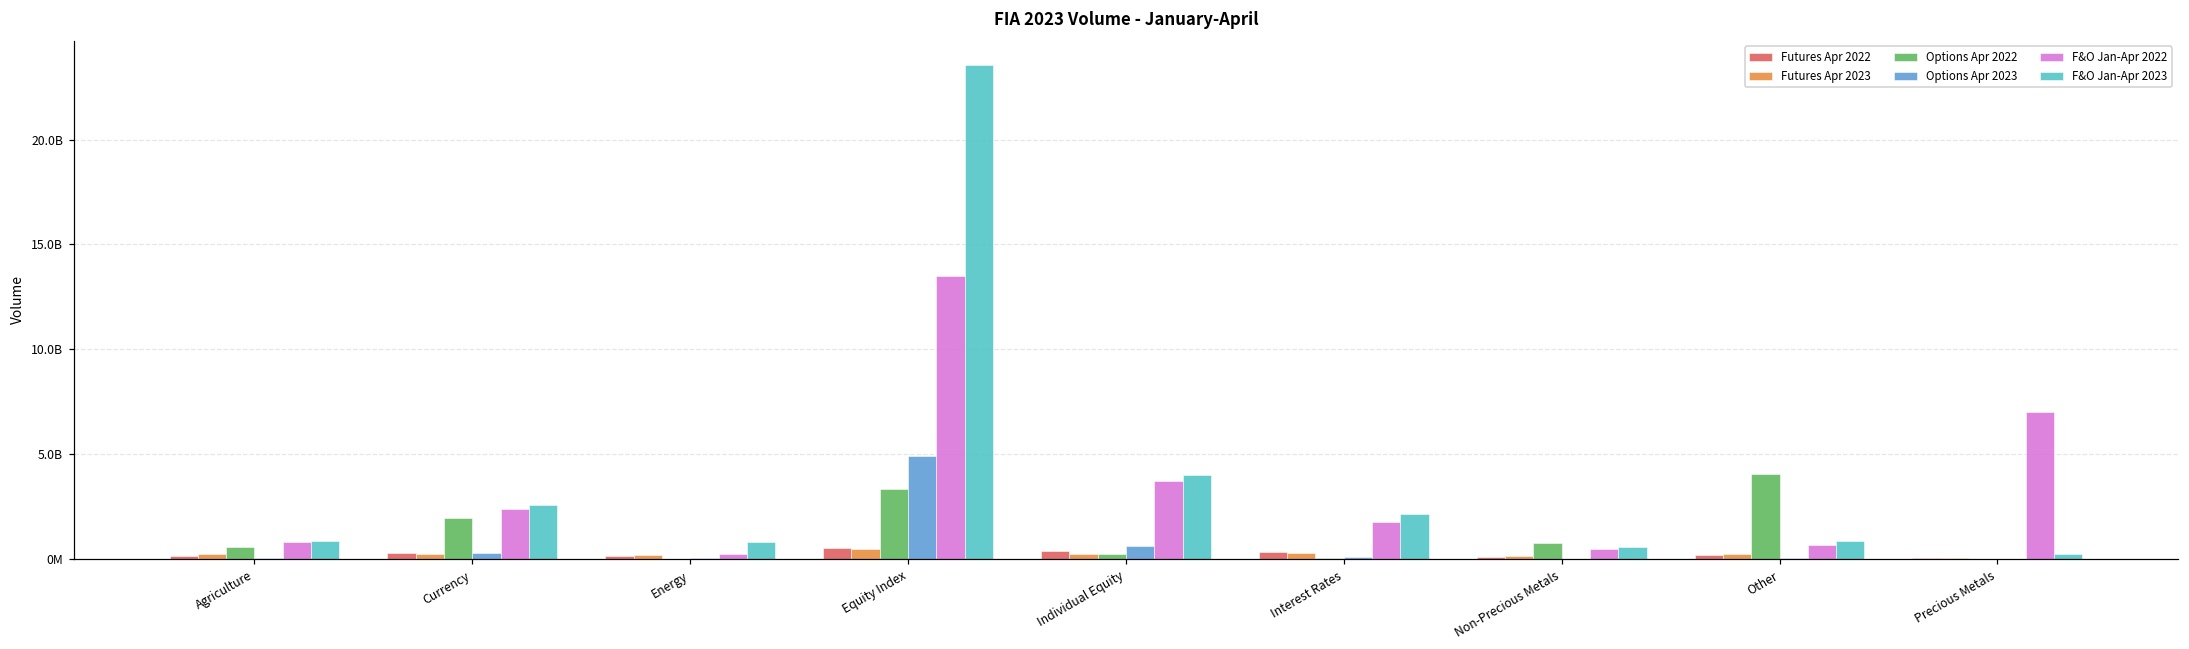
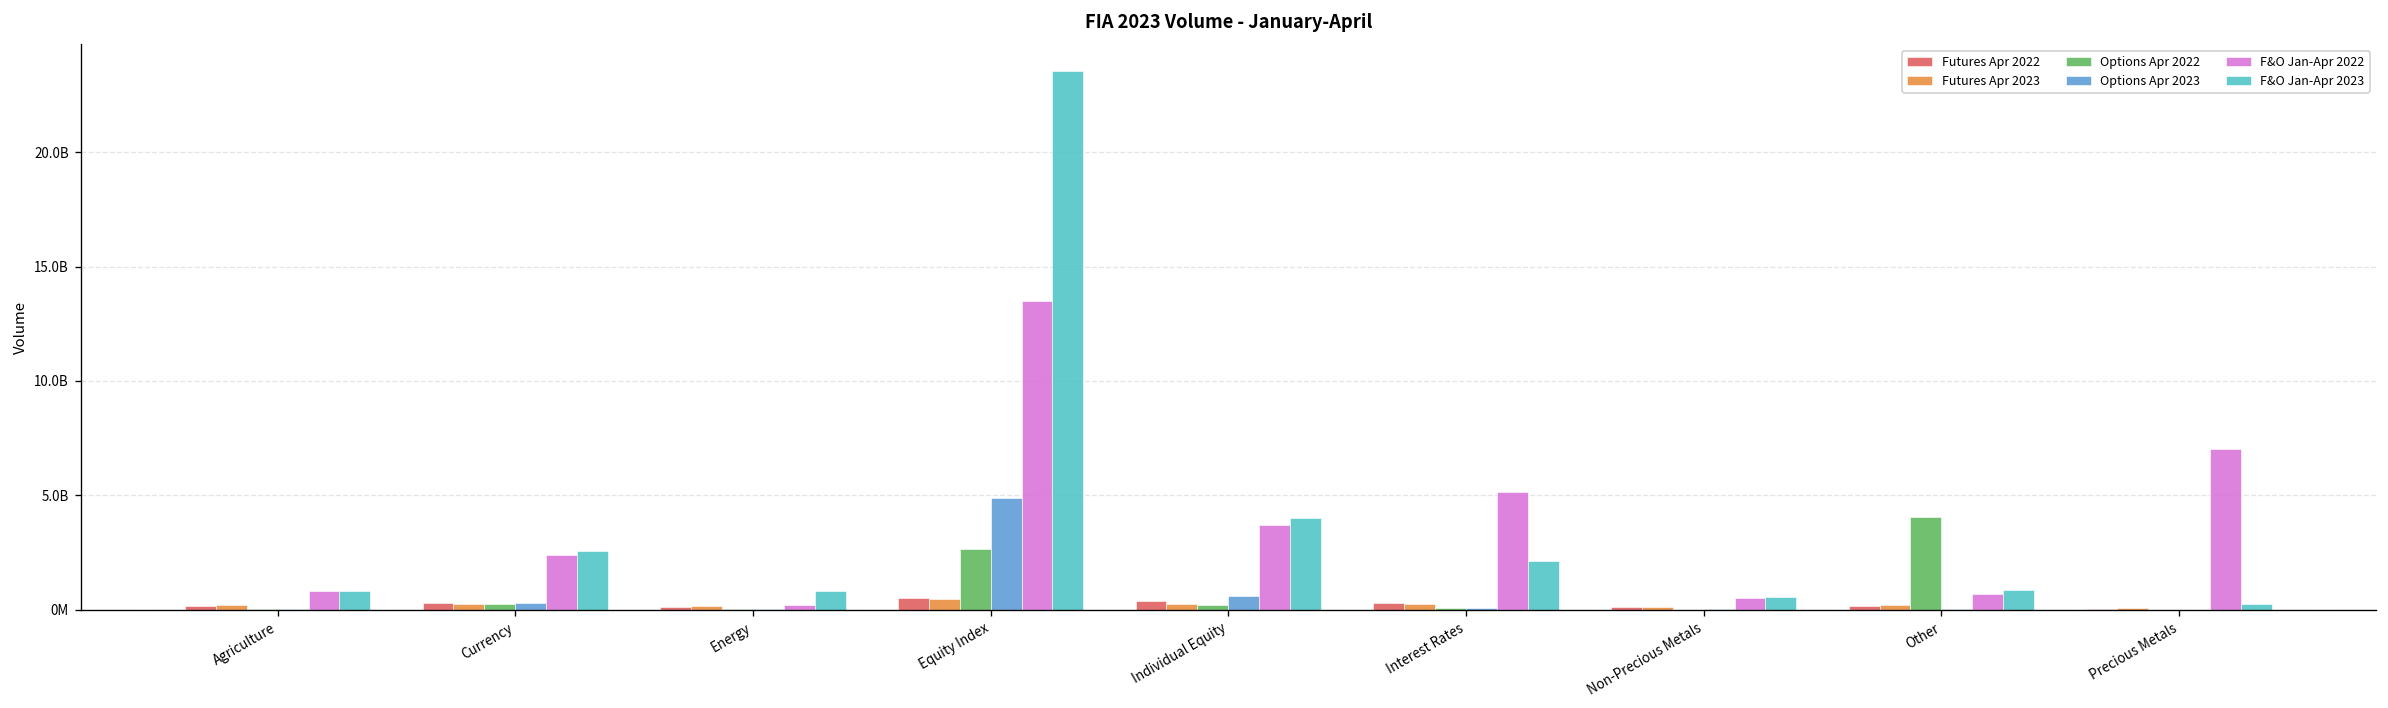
  {
    "Options Apr 2022": {
-     "Agriculture": 600000000,
-     "Currency": 2000000000,
-     "Equity Index": 3300000000,
+     "Agriculture": 0,
+     "Currency": 200000000,
+     "Equity Index": 2700000000,
      "Individual Equity": 200000000,
-     "Non-Precious Metals": 800000000,
+     "Non-Precious Metals": 0,
      "Other": 4000000000
    },
    "F&O Jan-Apr 2022": {
      "Agriculture": 800000000,
      "Currency": 2400000000,
      "Energy": 200000000,
      "Equity Index": 13500000000,
      "Individual Equity": 3700000000,
-     "Interest Rates": 1700000000,
+     "Interest Rates": 5200000000,
      "Non-Precious Metals": 500000000,
      "Other": 700000000,
      "Precious Metals": 7000000000
    }
  }
